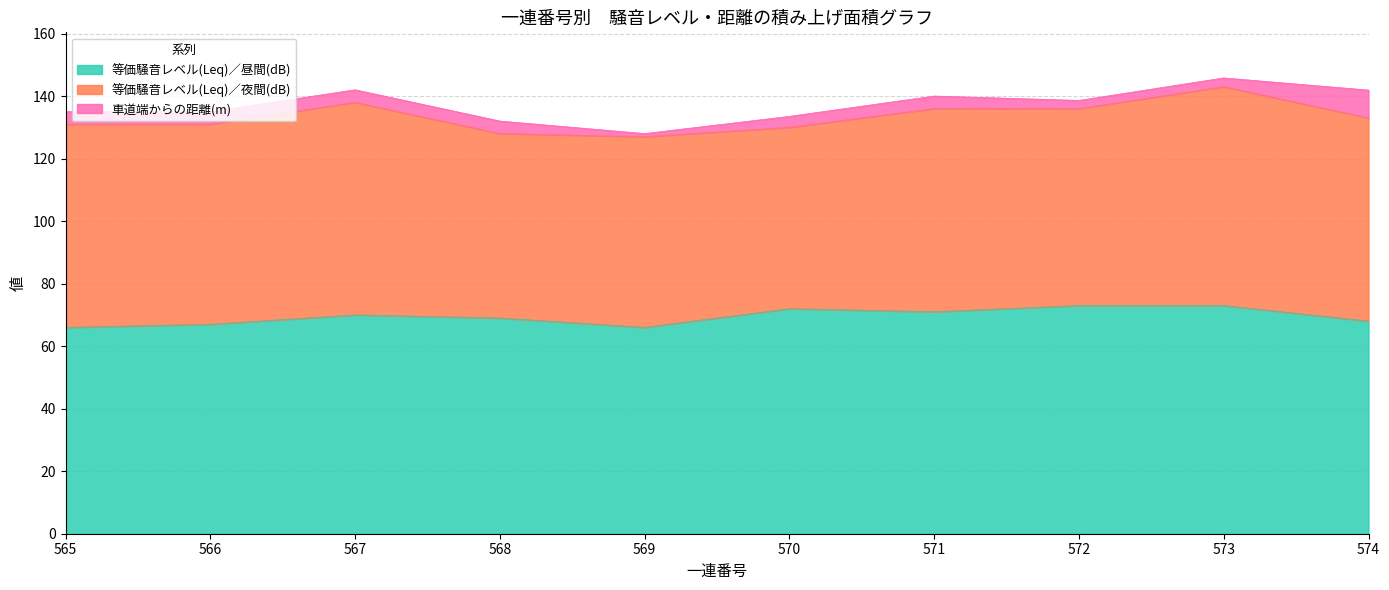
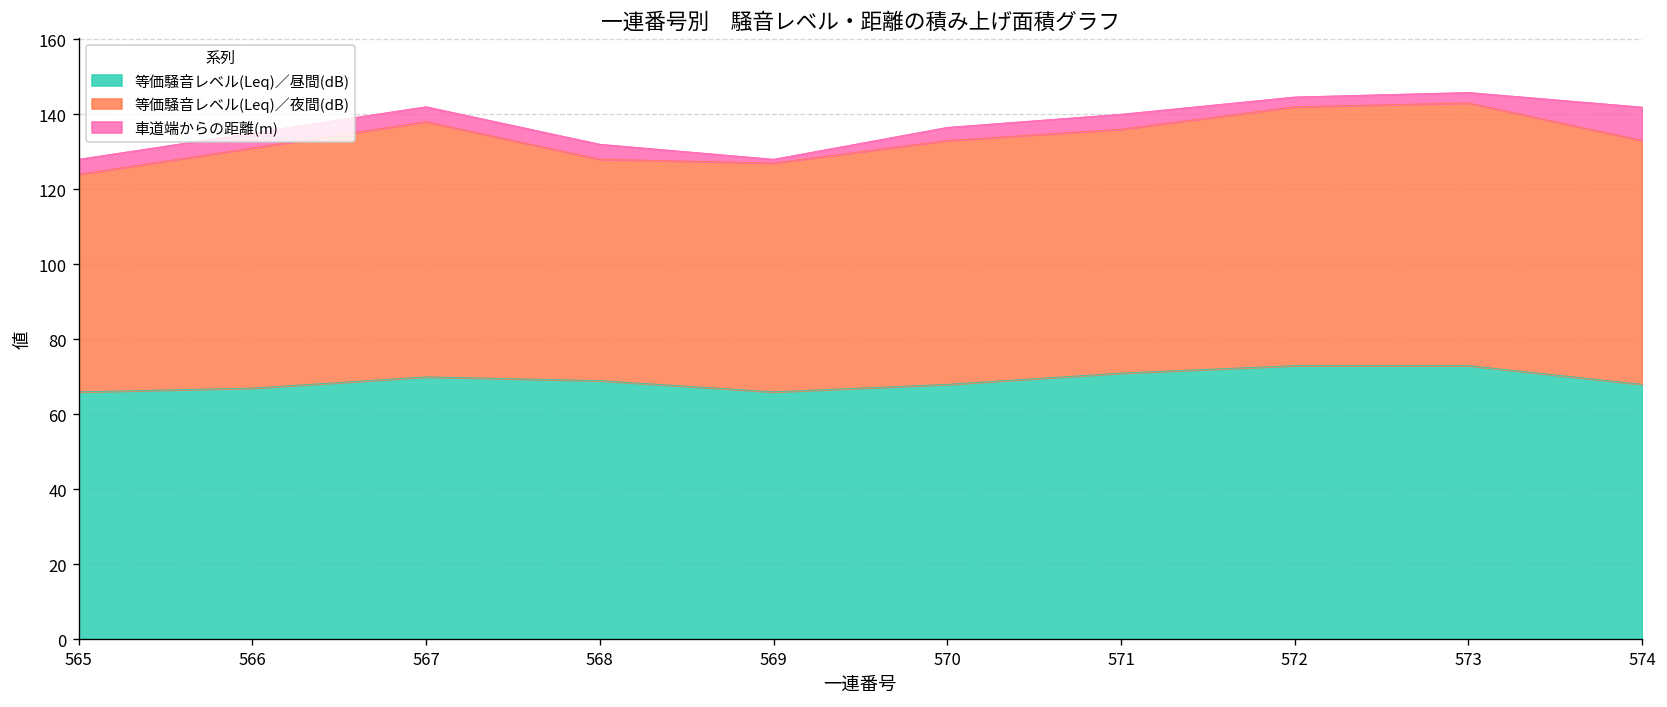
  {
    "等価騒音レベル(Leq)／昼間(dB)": {
      "565": 66,
      "566": 67,
      "567": 70,
      "568": 69,
      "569": 66,
-     "570": 72,
+     "570": 68,
      "571": 71,
      "572": 73,
      "573": 73,
      "574": 68
    },
    "等価騒音レベル(Leq)／夜間(dB)": {
-     "565": 65,
+     "565": 58,
      "566": 64,
      "567": 68,
      "568": 59,
      "569": 61,
-     "570": 58,
+     "570": 65,
      "571": 65,
-     "572": 63,
+     "572": 69,
      "573": 70,
      "574": 65
    },
    "車道端からの距離(m)": {
      "565": 4,
      "567": 4,
      "568": 4,
      "569": 1,
      "570": 4,
      "571": 4,
      "572": 3,
      "573": 3,
      "574": 9
    }
  }
